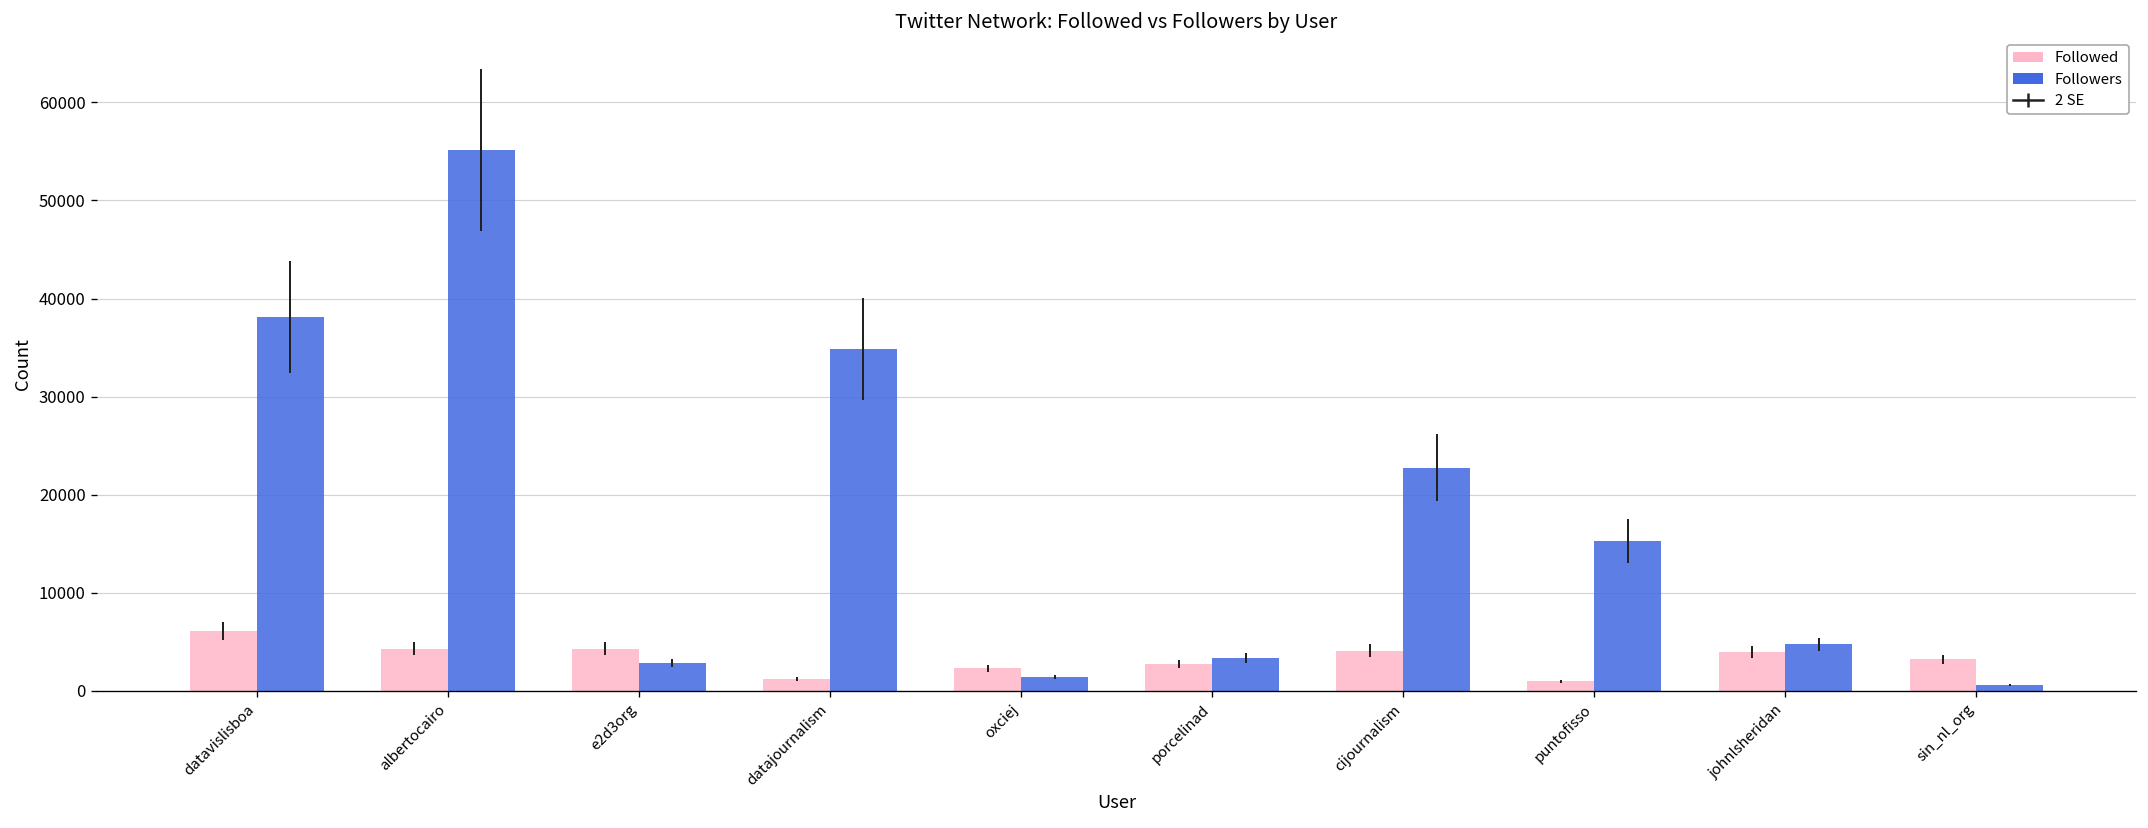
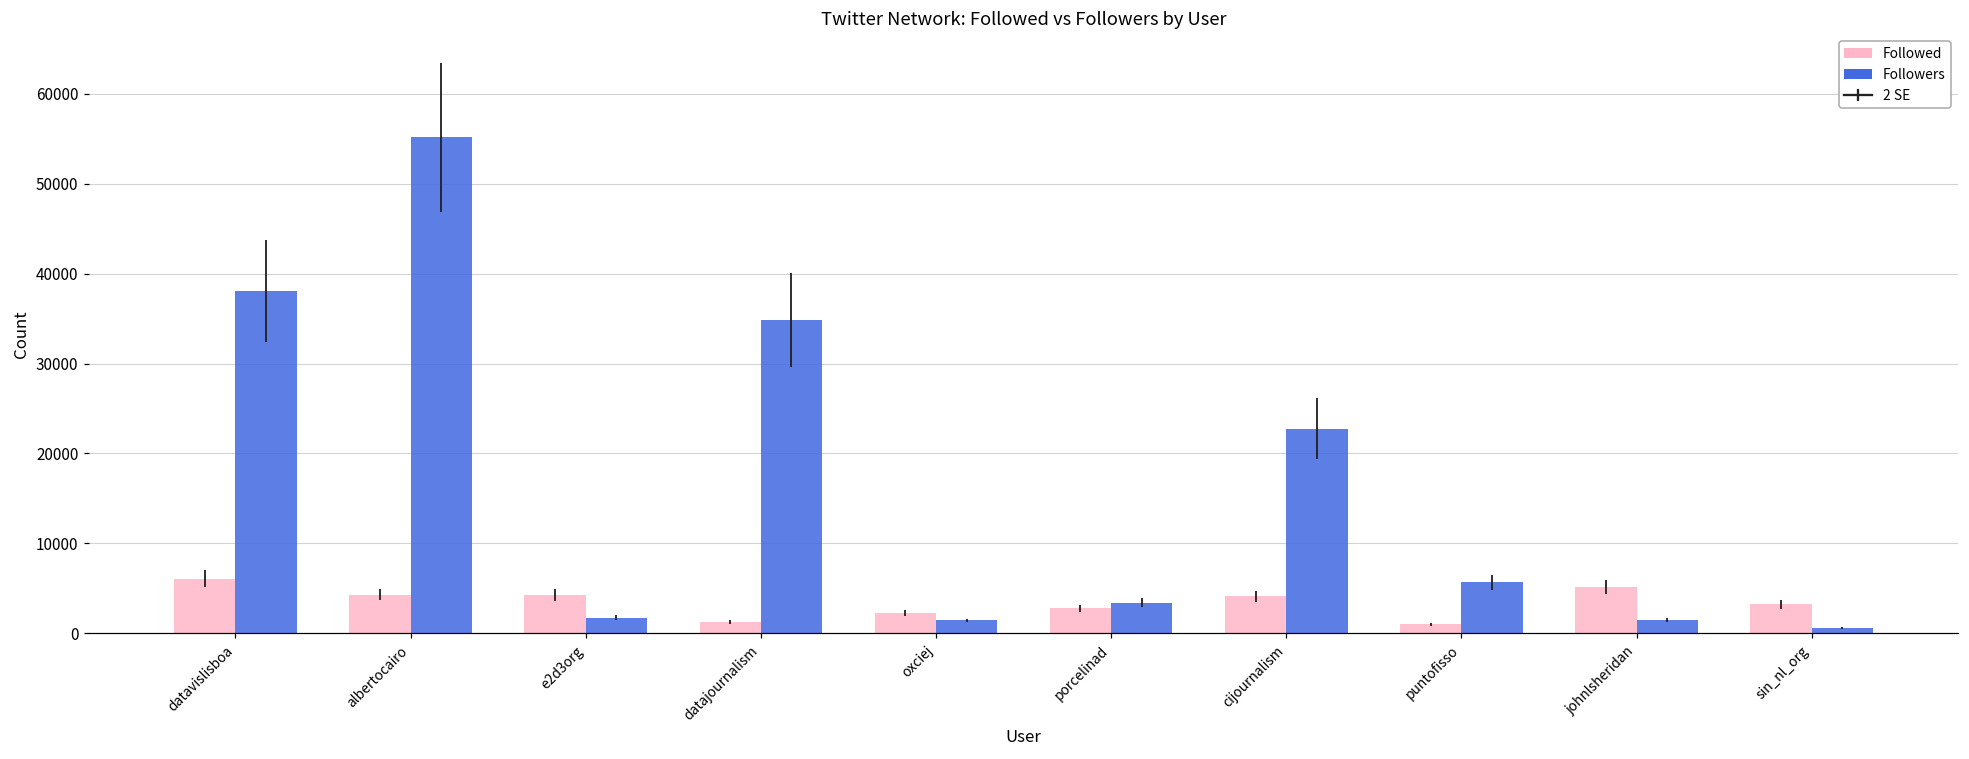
  {
    "Followed": {
      "datavislisboa": 6000,
      "albertocairo": 4000,
      "e2d3org": 4000,
      "datajournalism": 1000,
      "oxciej": 2000,
      "porcelinad": 3000,
      "cijournalism": 4000,
      "puntofisso": 1000,
-     "johnlsheridan": 4000,
+     "johnlsheridan": 5000,
      "sin_nl_org": 3000
    },
    "Followers": {
      "datavislisboa": 38000,
      "albertocairo": 55000,
-     "e2d3org": 3000,
+     "e2d3org": 2000,
      "datajournalism": 35000,
      "oxciej": 1000,
      "porcelinad": 3000,
      "cijournalism": 23000,
-     "puntofisso": 15000,
-     "johnlsheridan": 5000,
+     "puntofisso": 6000,
+     "johnlsheridan": 2000,
      "sin_nl_org": 1000
    }
  }
